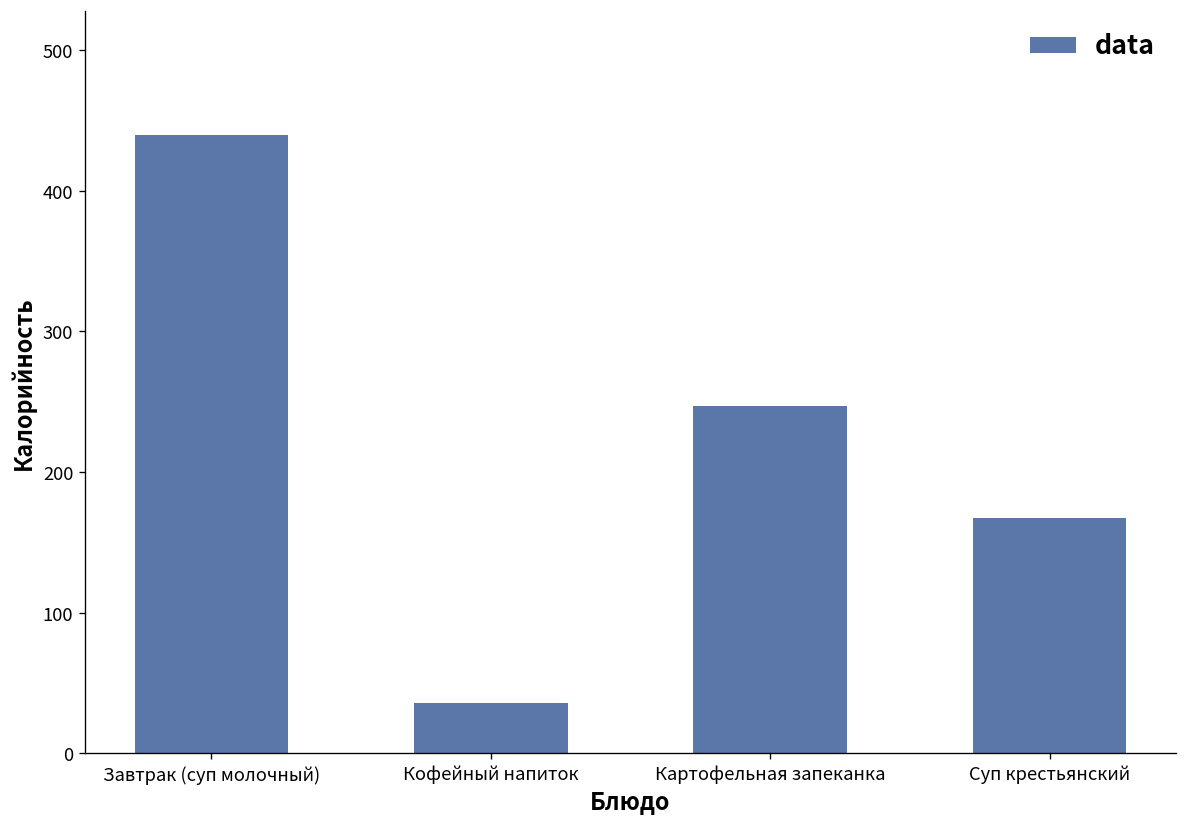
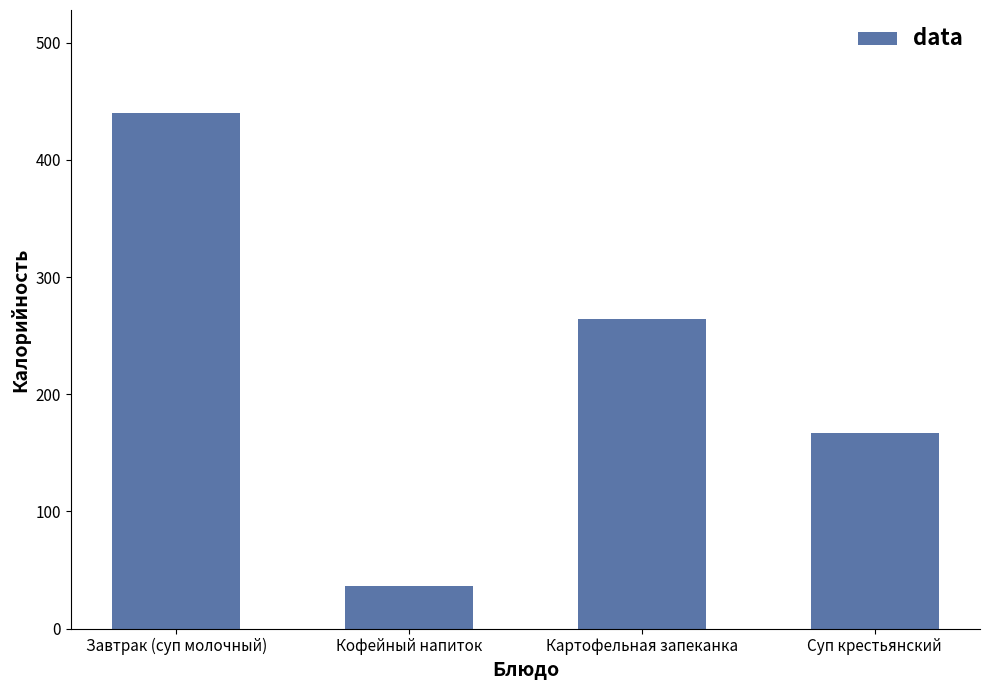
  {
    "Завтрак (суп молочный)": 440,
    "Кофейный напиток": 36,
-   "Картофельная запеканка": 247,
+   "Картофельная запеканка": 264,
    "Суп крестьянский": 167
  }
